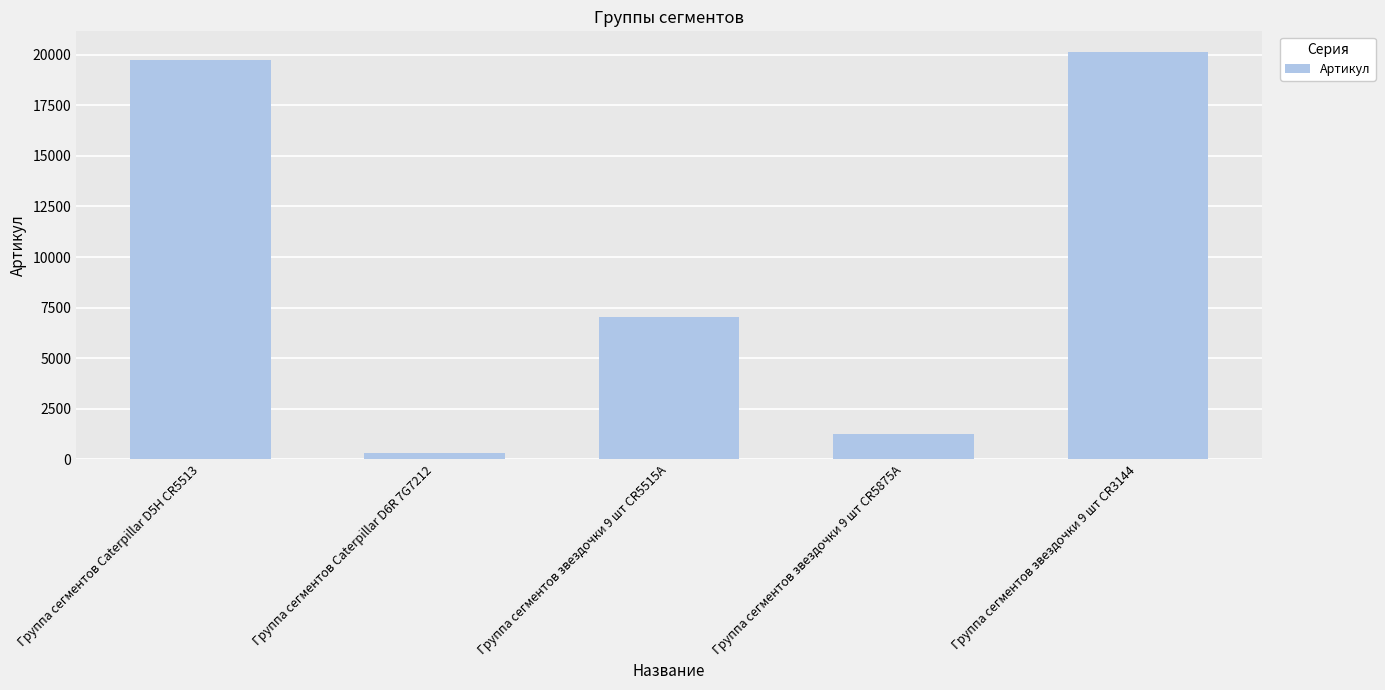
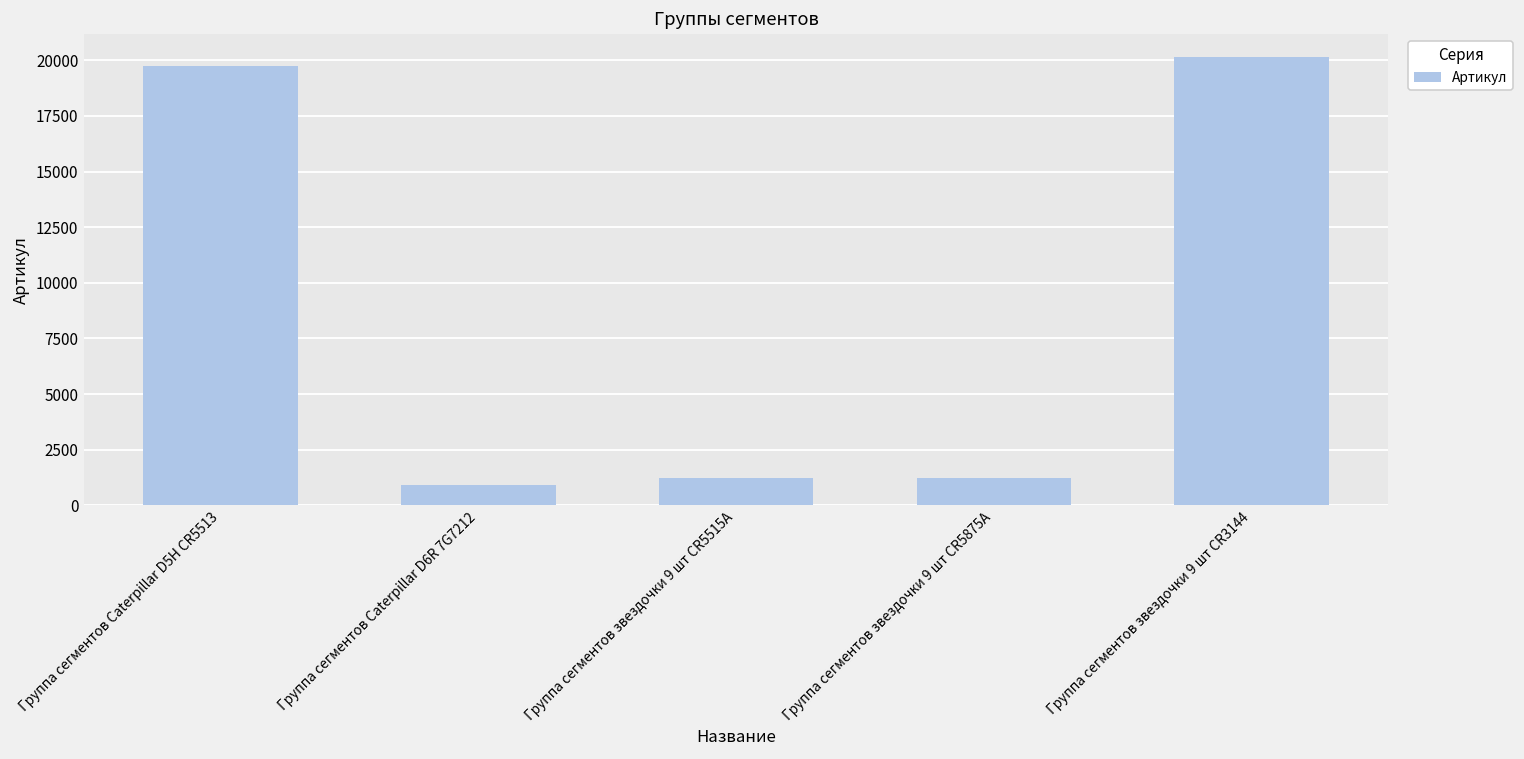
  {
    "Группа сегментов Caterpillar D5H CR5513": 19800,
-   "Группа сегментов Caterpillar D6R 7G7212": 300,
-   "Группа сегментов звездочки 9 шт CR5515A": 7000,
+   "Группа сегментов Caterpillar D6R 7G7212": 900,
+   "Группа сегментов звездочки 9 шт CR5515A": 1200,
    "Группа сегментов звездочки 9 шт CR5875A": 1200,
    "Группа сегментов звездочки 9 шт CR3144": 20200
  }
